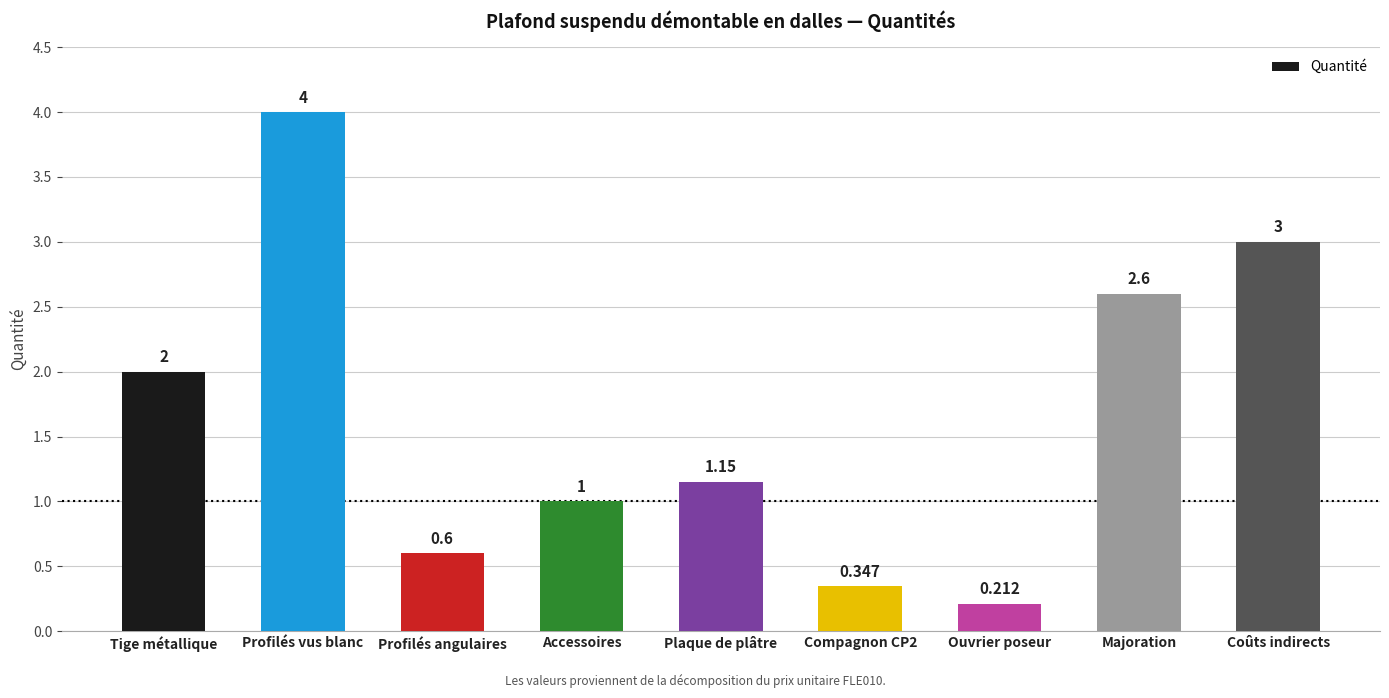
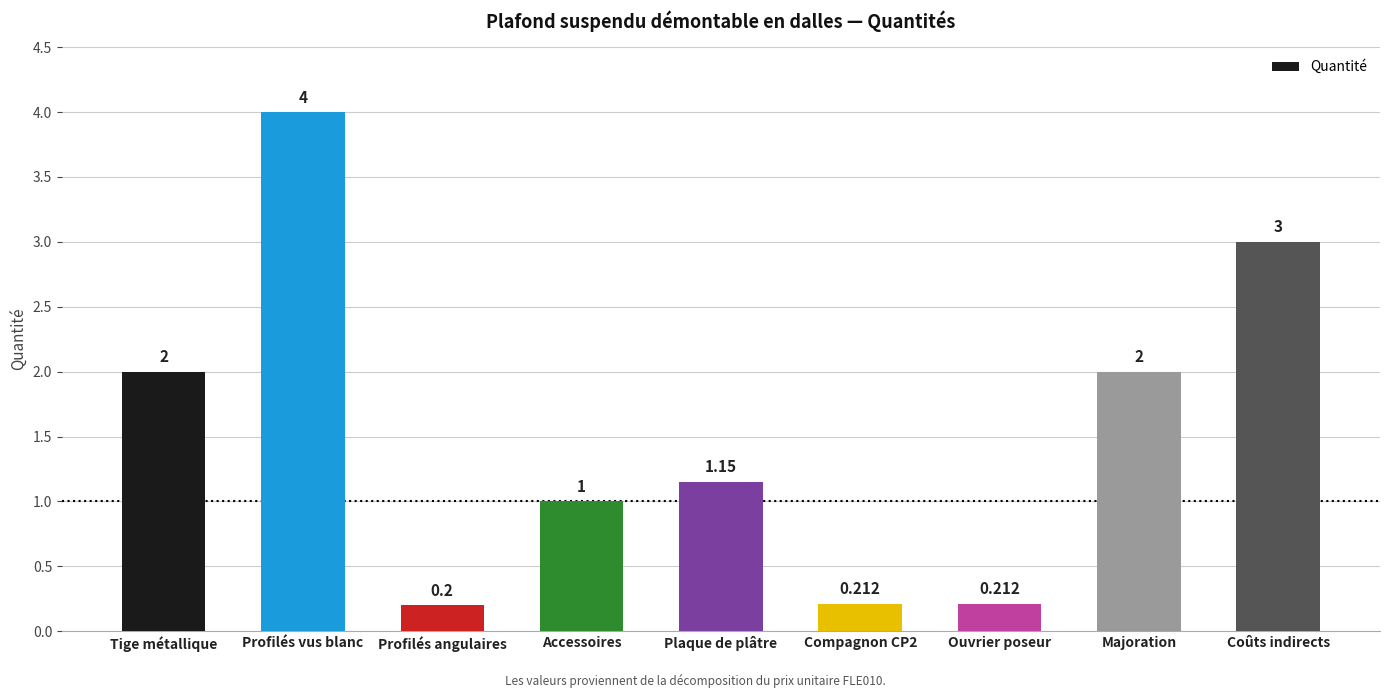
  {
    "Tige métallique": 2,
    "Profilés vus blanc": 4,
-   "Profilés angulaires": 0.6,
+   "Profilés angulaires": 0.2,
    "Accessoires": 1,
    "Plaque de plâtre": 1.15,
-   "Compagnon CP2": 0.347,
+   "Compagnon CP2": 0.212,
    "Ouvrier poseur": 0.212,
-   "Majoration": 2.6,
+   "Majoration": 2,
    "Coûts indirects": 3
  }
